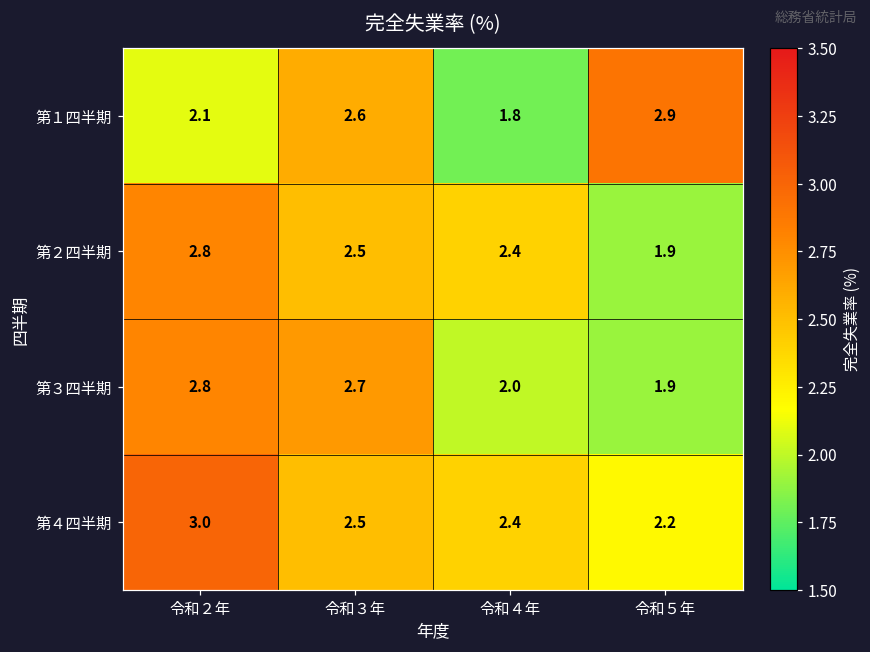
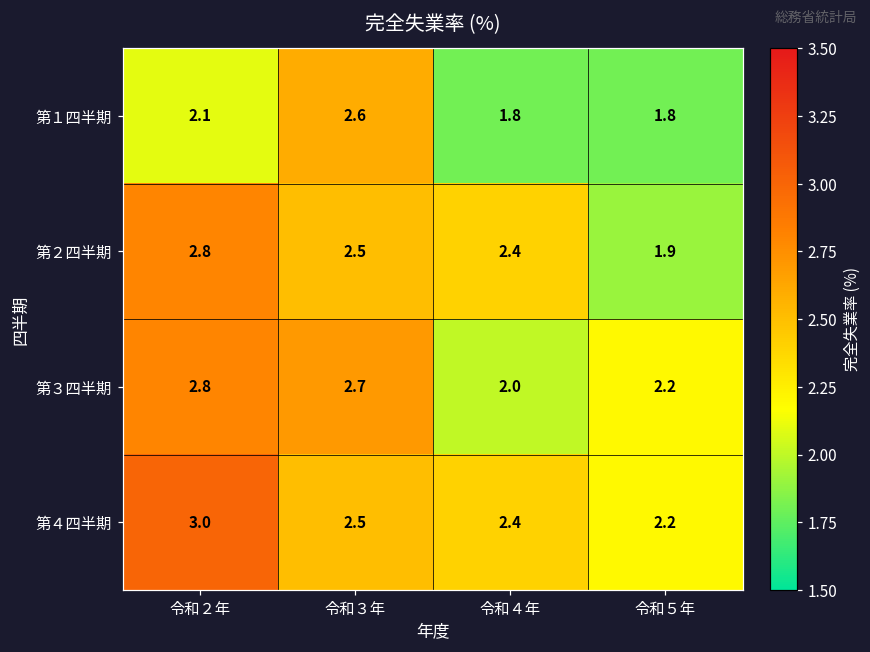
  {
    "第１四半期": {
      "令和２年": 2.1,
      "令和３年": 2.6,
      "令和４年": 1.8,
-     "令和５年": 2.9
+     "令和５年": 1.8
    },
    "第２四半期": {
      "令和２年": 2.8,
      "令和３年": 2.5,
      "令和４年": 2.4,
      "令和５年": 1.9
    },
    "第３四半期": {
      "令和２年": 2.8,
      "令和３年": 2.7,
      "令和４年": 2.0,
-     "令和５年": 1.9
+     "令和５年": 2.2
    },
    "第４四半期": {
      "令和２年": 3.0,
      "令和３年": 2.5,
      "令和４年": 2.4,
      "令和５年": 2.2
    }
  }
